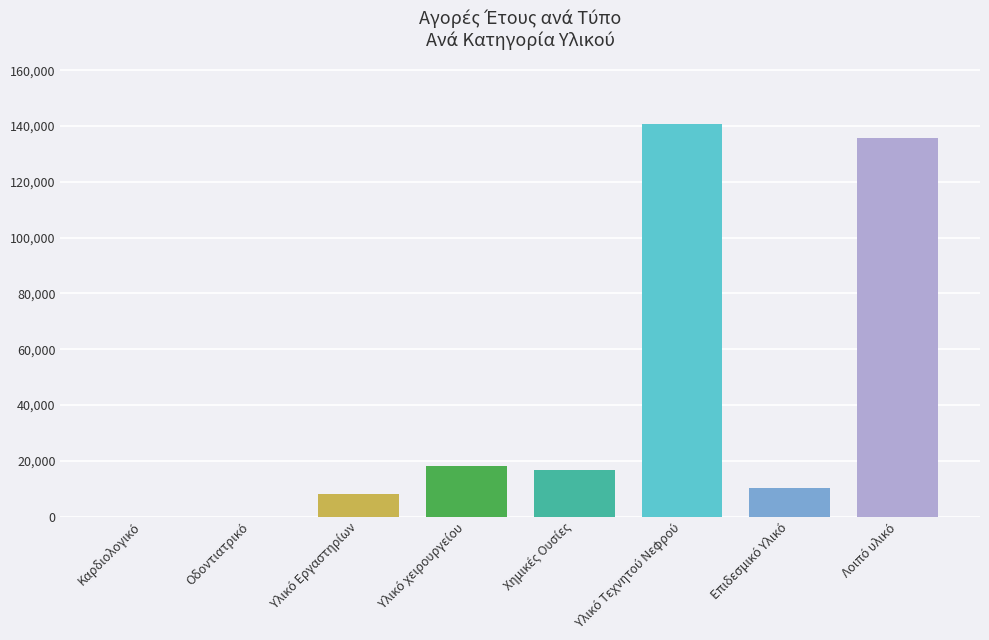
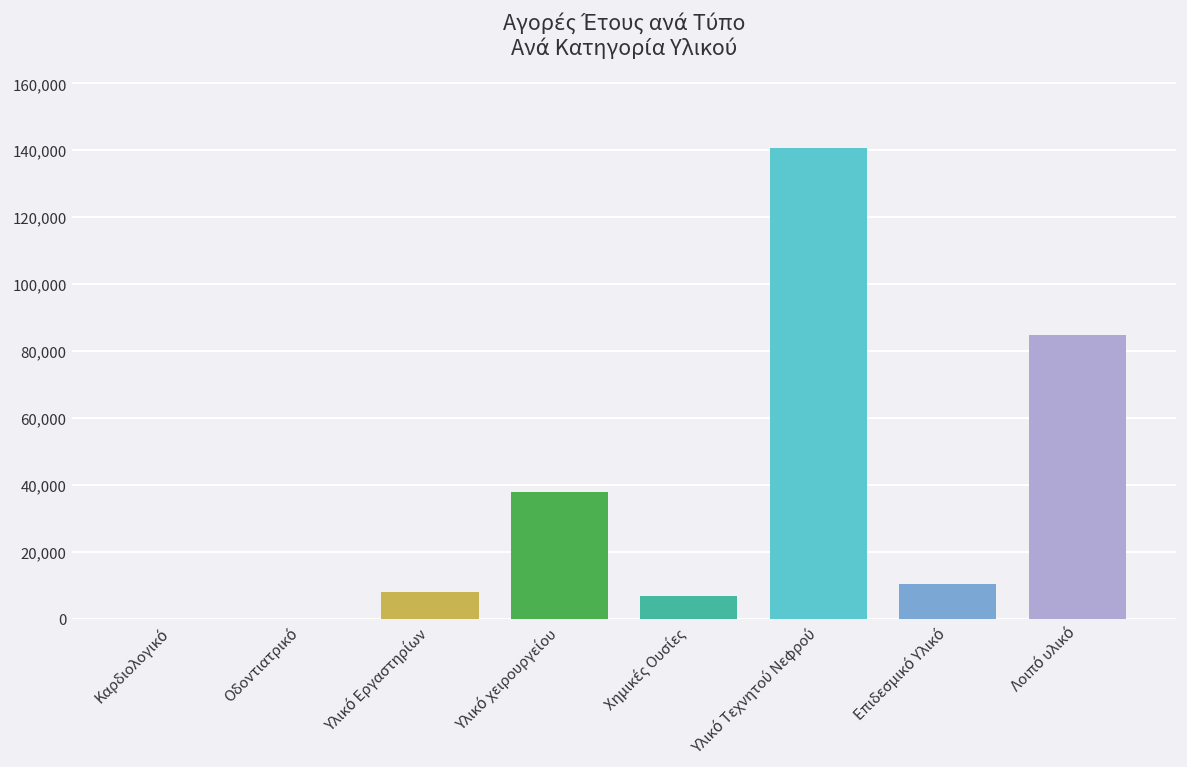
  {
    "Καρδιολογικό": "0",
    "Οδοντιατρικό": "0",
    "Υλικό Εργαστηρίων": "8,000",
-   "Υλικό χειρουργείου": "18,000",
-   "Χημικές Ουσίες": "17,000",
+   "Υλικό χειρουργείου": "38,000",
+   "Χημικές Ουσίες": "7,000",
    "Υλικό Τεχνητού Νεφρού": "141,000",
    "Επιδεσμικό Υλικό": "10,000",
-   "Λοιπό υλικό": "136,000"
+   "Λοιπό υλικό": "85,000"
  }
